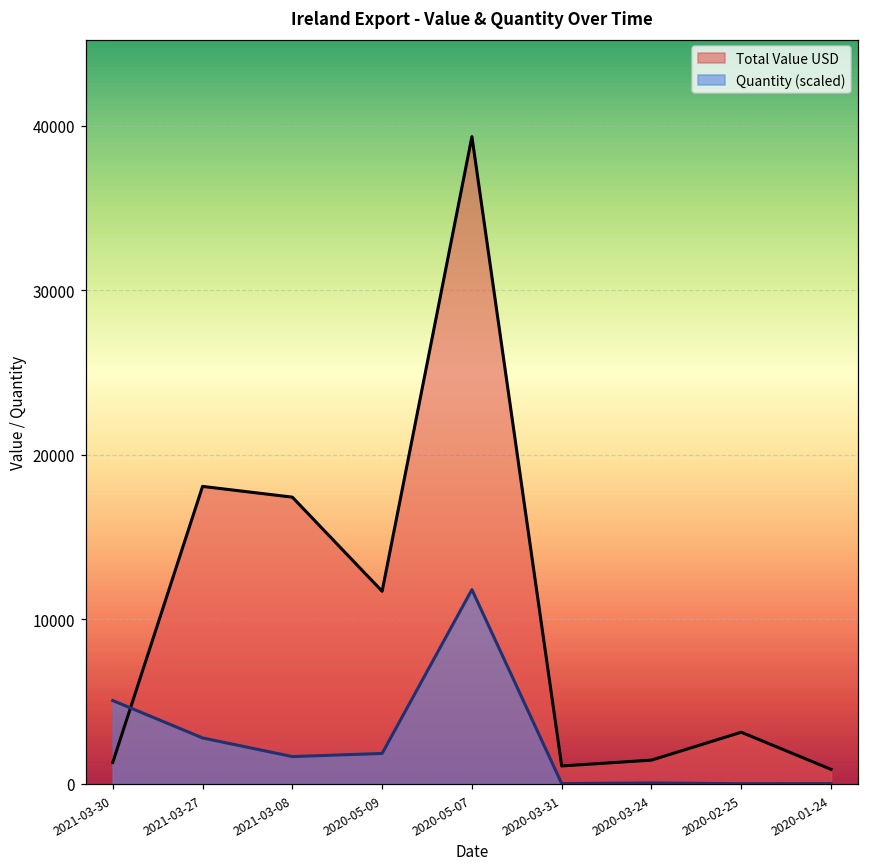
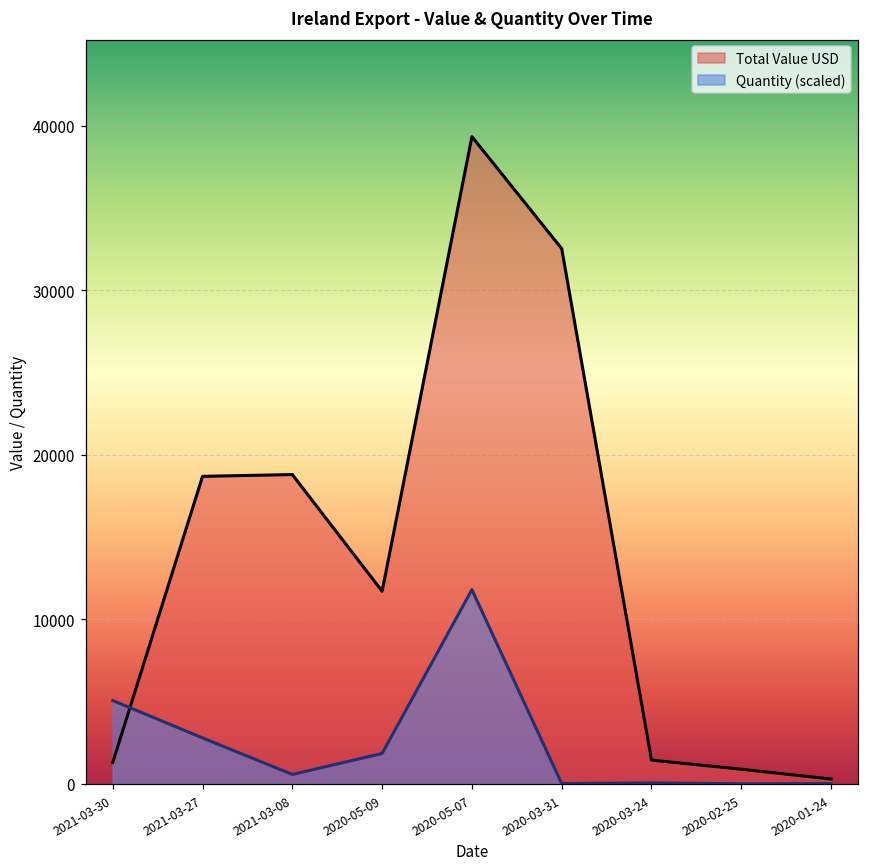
  {
    "Total Value USD": {
      "2021-03-30": 1300,
-     "2021-03-27": 18100,
-     "2021-03-08": 17400,
+     "2021-03-27": 18700,
+     "2021-03-08": 18800,
      "2020-05-09": 11700,
      "2020-05-07": 39300,
-     "2020-03-31": 1100,
+     "2020-03-31": 32500,
      "2020-03-24": 1400,
-     "2020-02-25": 3100,
-     "2020-01-24": 900
+     "2020-02-25": 900,
+     "2020-01-24": 300
    },
    "Quantity (scaled)": {
      "2021-03-30": 5100,
      "2021-03-27": 2800,
-     "2021-03-08": 1700,
+     "2021-03-08": 600,
      "2020-05-09": 1800,
      "2020-05-07": 11800,
      "2020-03-31": 0,
      "2020-03-24": 0,
      "2020-02-25": 0,
      "2020-01-24": 0
    }
  }
